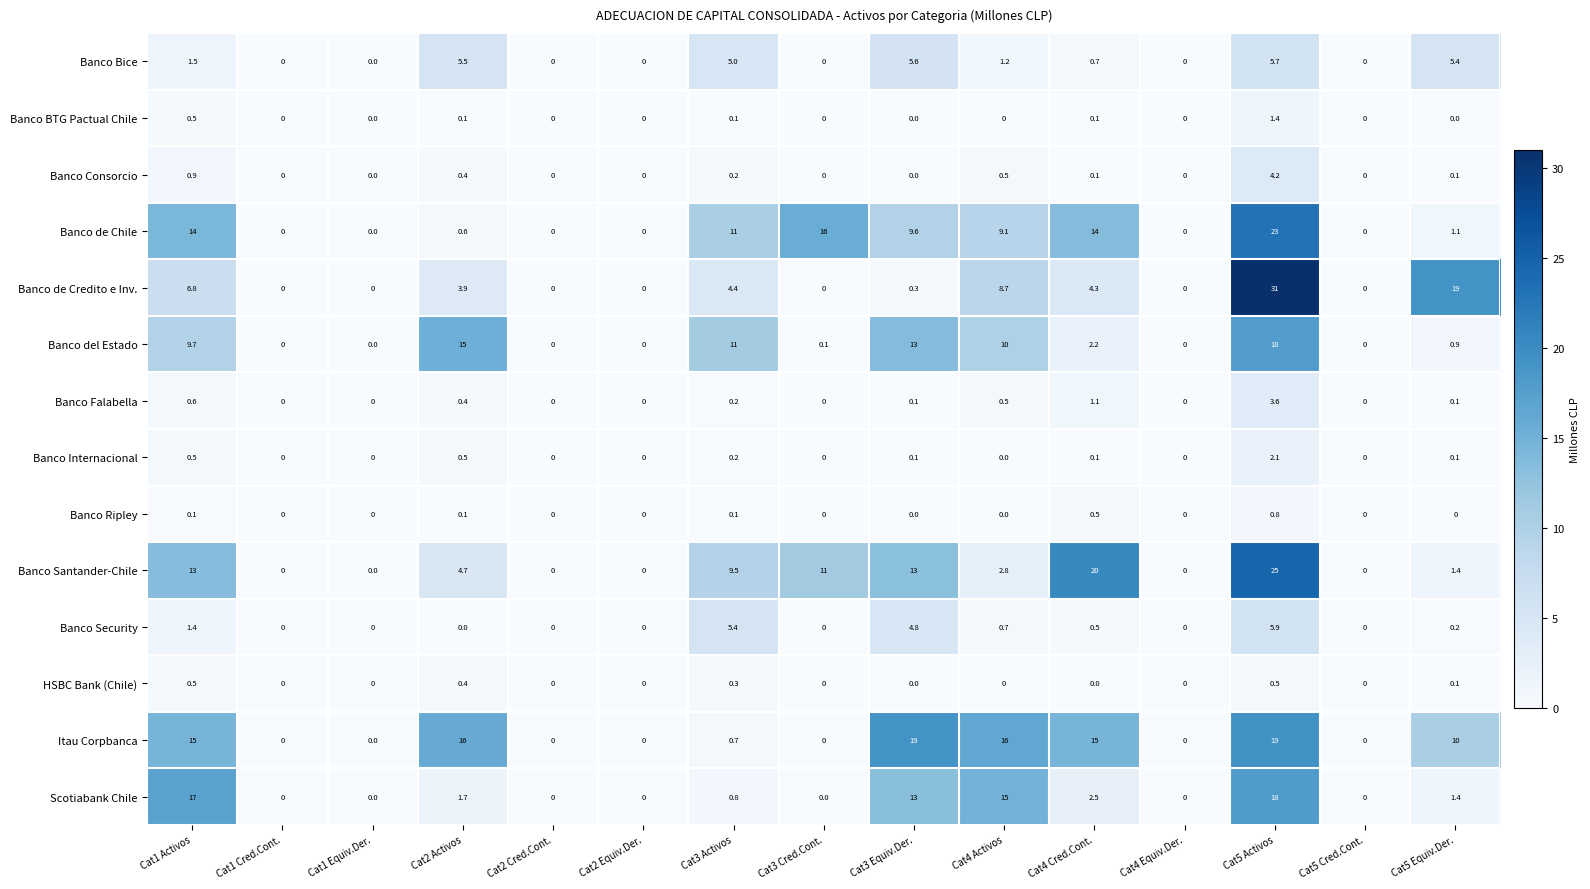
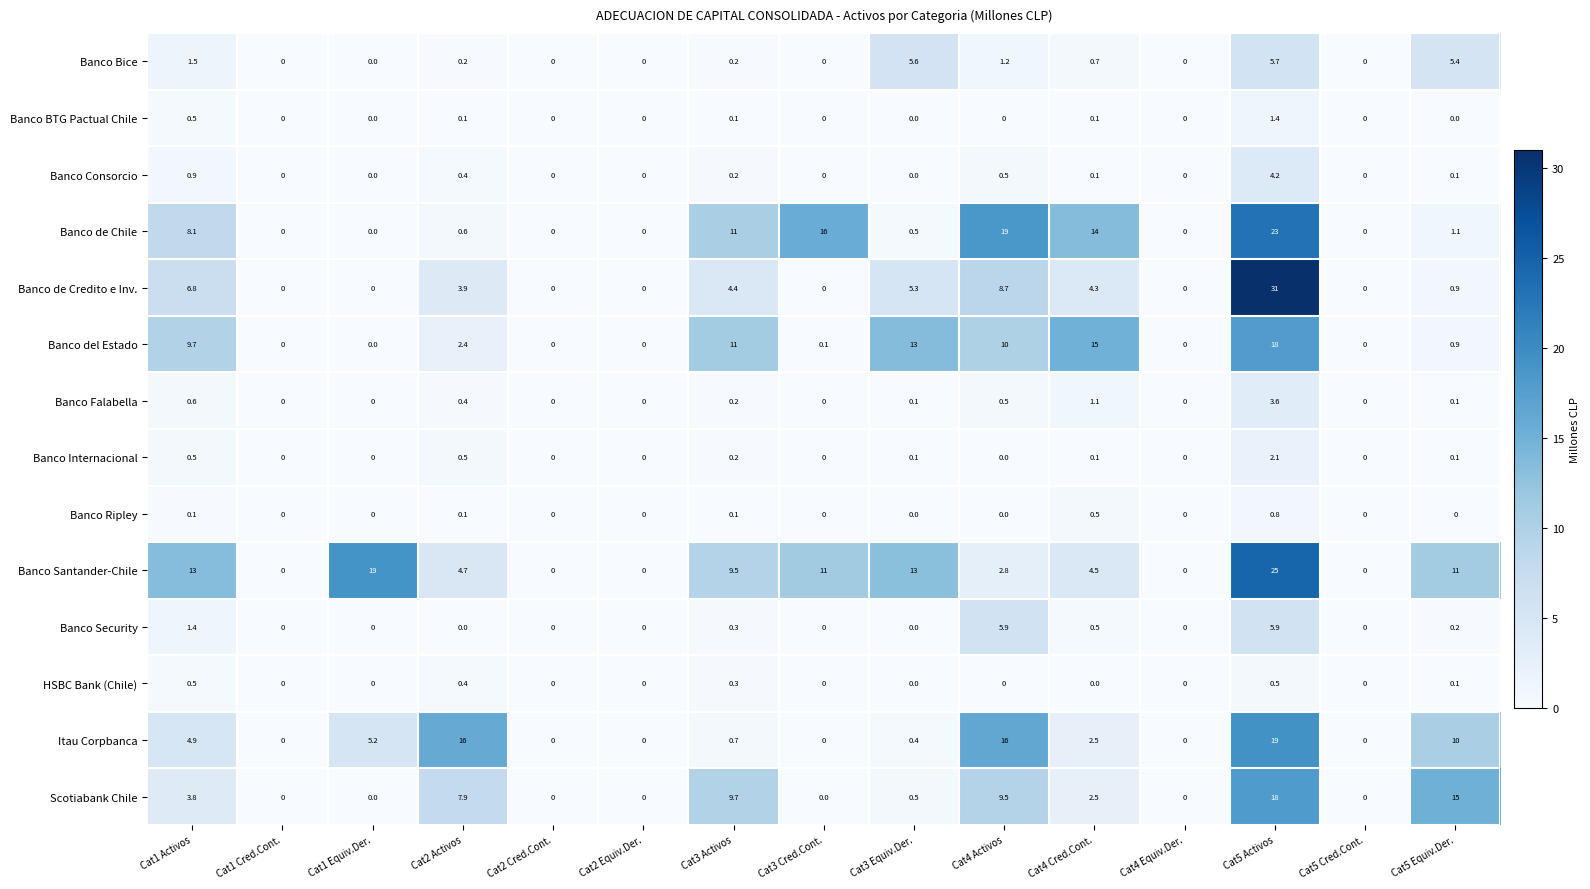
  {
    "Banco Bice": {
      "Cat1 Activos": 1.5,
      "Cat1 Cred.Cont.": 0,
      "Cat1 Equiv.Der.": 0.0,
-     "Cat2 Activos": 5.5,
+     "Cat2 Activos": 0.2,
      "Cat2 Cred.Cont.": 0,
      "Cat2 Equiv.Der.": 0,
-     "Cat3 Activos": 5.0,
+     "Cat3 Activos": 0.2,
      "Cat3 Cred.Cont.": 0,
      "Cat3 Equiv.Der.": 5.6,
      "Cat4 Activos": 1.2,
      "Cat4 Cred.Cont.": 0.7,
      "Cat4 Equiv.Der.": 0,
      "Cat5 Activos": 5.7,
      "Cat5 Cred.Cont.": 0,
      "Cat5 Equiv.Der.": 5.4
    },
    "Banco de Chile": {
-     "Cat1 Activos": 14,
+     "Cat1 Activos": 8.1,
      "Cat1 Cred.Cont.": 0,
      "Cat1 Equiv.Der.": 0.0,
      "Cat2 Activos": 0.6,
      "Cat2 Cred.Cont.": 0,
      "Cat2 Equiv.Der.": 0,
      "Cat3 Activos": 11,
      "Cat3 Cred.Cont.": 16,
-     "Cat3 Equiv.Der.": 9.6,
-     "Cat4 Activos": 9.1,
+     "Cat3 Equiv.Der.": 0.5,
+     "Cat4 Activos": 19,
      "Cat4 Cred.Cont.": 14,
      "Cat4 Equiv.Der.": 0,
      "Cat5 Activos": 23,
      "Cat5 Cred.Cont.": 0,
      "Cat5 Equiv.Der.": 1.1
    },
    "Banco de Credito e Inv.": {
      "Cat1 Activos": 6.8,
      "Cat1 Cred.Cont.": 0,
      "Cat1 Equiv.Der.": 0,
      "Cat2 Activos": 3.9,
      "Cat2 Cred.Cont.": 0,
      "Cat2 Equiv.Der.": 0,
      "Cat3 Activos": 4.4,
      "Cat3 Cred.Cont.": 0,
-     "Cat3 Equiv.Der.": 0.3,
+     "Cat3 Equiv.Der.": 5.3,
      "Cat4 Activos": 8.7,
      "Cat4 Cred.Cont.": 4.3,
      "Cat4 Equiv.Der.": 0,
      "Cat5 Activos": 31,
      "Cat5 Cred.Cont.": 0,
-     "Cat5 Equiv.Der.": 19
+     "Cat5 Equiv.Der.": 0.9
    },
    "Banco del Estado": {
      "Cat1 Activos": 9.7,
      "Cat1 Cred.Cont.": 0,
      "Cat1 Equiv.Der.": 0.0,
-     "Cat2 Activos": 15,
+     "Cat2 Activos": 2.4,
      "Cat2 Cred.Cont.": 0,
      "Cat2 Equiv.Der.": 0,
      "Cat3 Activos": 11,
      "Cat3 Cred.Cont.": 0.1,
      "Cat3 Equiv.Der.": 13,
      "Cat4 Activos": 10,
-     "Cat4 Cred.Cont.": 2.2,
+     "Cat4 Cred.Cont.": 15,
      "Cat4 Equiv.Der.": 0,
      "Cat5 Activos": 18,
      "Cat5 Cred.Cont.": 0,
      "Cat5 Equiv.Der.": 0.9
    },
    "Banco Santander-Chile": {
      "Cat1 Activos": 13,
      "Cat1 Cred.Cont.": 0,
-     "Cat1 Equiv.Der.": 0.0,
+     "Cat1 Equiv.Der.": 19,
      "Cat2 Activos": 4.7,
      "Cat2 Cred.Cont.": 0,
      "Cat2 Equiv.Der.": 0,
      "Cat3 Activos": 9.5,
      "Cat3 Cred.Cont.": 11,
      "Cat3 Equiv.Der.": 13,
      "Cat4 Activos": 2.8,
-     "Cat4 Cred.Cont.": 20,
+     "Cat4 Cred.Cont.": 4.5,
      "Cat4 Equiv.Der.": 0,
      "Cat5 Activos": 25,
      "Cat5 Cred.Cont.": 0,
-     "Cat5 Equiv.Der.": 1.4
+     "Cat5 Equiv.Der.": 11
    },
    "Banco Security": {
      "Cat1 Activos": 1.4,
      "Cat1 Cred.Cont.": 0,
      "Cat1 Equiv.Der.": 0,
      "Cat2 Activos": 0.0,
      "Cat2 Cred.Cont.": 0,
      "Cat2 Equiv.Der.": 0,
-     "Cat3 Activos": 5.4,
+     "Cat3 Activos": 0.3,
      "Cat3 Cred.Cont.": 0,
-     "Cat3 Equiv.Der.": 4.8,
-     "Cat4 Activos": 0.7,
+     "Cat3 Equiv.Der.": 0.0,
+     "Cat4 Activos": 5.9,
      "Cat4 Cred.Cont.": 0.5,
      "Cat4 Equiv.Der.": 0,
      "Cat5 Activos": 5.9,
      "Cat5 Cred.Cont.": 0,
      "Cat5 Equiv.Der.": 0.2
    },
    "Itau Corpbanca": {
-     "Cat1 Activos": 15,
+     "Cat1 Activos": 4.9,
      "Cat1 Cred.Cont.": 0,
-     "Cat1 Equiv.Der.": 0.0,
+     "Cat1 Equiv.Der.": 5.2,
      "Cat2 Activos": 16,
      "Cat2 Cred.Cont.": 0,
      "Cat2 Equiv.Der.": 0,
      "Cat3 Activos": 0.7,
      "Cat3 Cred.Cont.": 0,
-     "Cat3 Equiv.Der.": 19,
+     "Cat3 Equiv.Der.": 0.4,
      "Cat4 Activos": 16,
-     "Cat4 Cred.Cont.": 15,
+     "Cat4 Cred.Cont.": 2.5,
      "Cat4 Equiv.Der.": 0,
      "Cat5 Activos": 19,
      "Cat5 Cred.Cont.": 0,
      "Cat5 Equiv.Der.": 10
    },
    "Scotiabank Chile": {
-     "Cat1 Activos": 17,
+     "Cat1 Activos": 3.8,
      "Cat1 Cred.Cont.": 0,
      "Cat1 Equiv.Der.": 0.0,
-     "Cat2 Activos": 1.7,
+     "Cat2 Activos": 7.9,
      "Cat2 Cred.Cont.": 0,
      "Cat2 Equiv.Der.": 0,
-     "Cat3 Activos": 0.8,
+     "Cat3 Activos": 9.7,
      "Cat3 Cred.Cont.": 0.0,
-     "Cat3 Equiv.Der.": 13,
-     "Cat4 Activos": 15,
+     "Cat3 Equiv.Der.": 0.5,
+     "Cat4 Activos": 9.5,
      "Cat4 Cred.Cont.": 2.5,
      "Cat4 Equiv.Der.": 0,
      "Cat5 Activos": 18,
      "Cat5 Cred.Cont.": 0,
-     "Cat5 Equiv.Der.": 1.4
+     "Cat5 Equiv.Der.": 15
    }
  }
